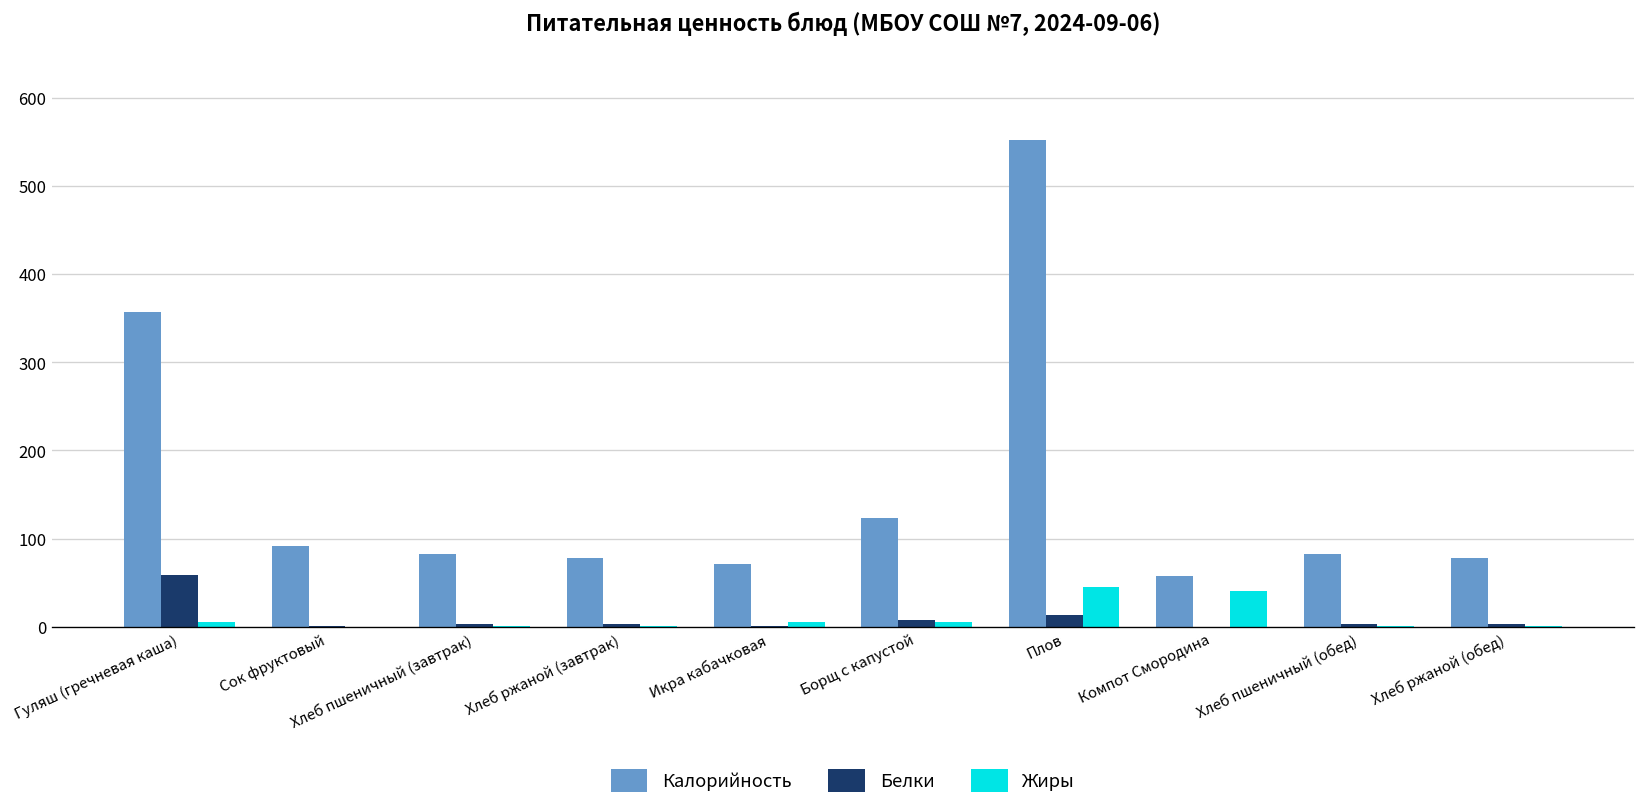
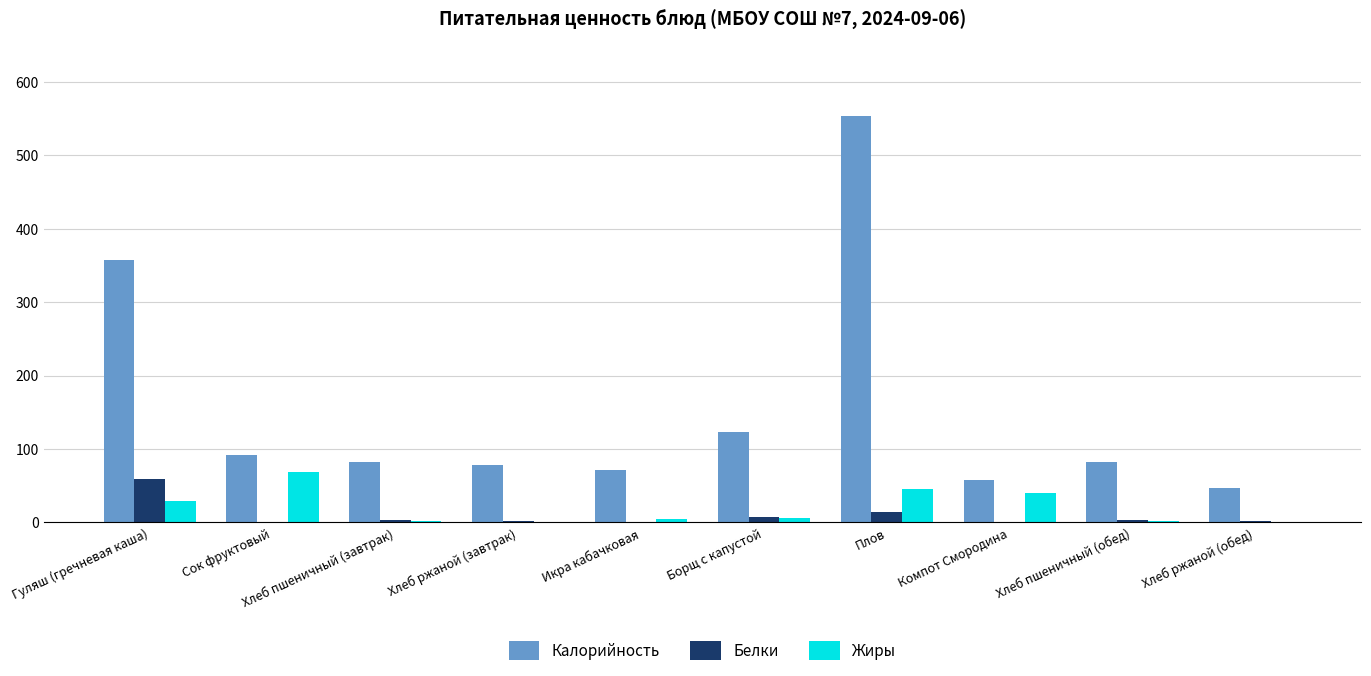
  {
    "Калорийность": {
      "Гуляш (гречневая каша)": 360,
      "Сок фруктовый": 90,
      "Хлеб пшеничный (завтрак)": 80,
      "Хлеб ржаной (завтрак)": 80,
      "Икра кабачковая": 70,
      "Борщ с капустой": 120,
      "Плов": 550,
      "Компот Смородина": 60,
      "Хлеб пшеничный (обед)": 80,
-     "Хлеб ржаной (обед)": 80
+     "Хлеб ржаной (обед)": 50
    },
    "Белки": {
      "Гуляш (гречневая каша)": 60,
      "Борщ с капустой": 10,
      "Плов": 10
    },
    "Жиры": {
-     "Гуляш (гречневая каша)": 10,
-     "Сок фруктовый": 0,
+     "Гуляш (гречневая каша)": 30,
+     "Сок фруктовый": 70,
      "Икра кабачковая": 10,
      "Борщ с капустой": 10,
      "Плов": 50,
      "Компот Смородина": 40
    }
  }
